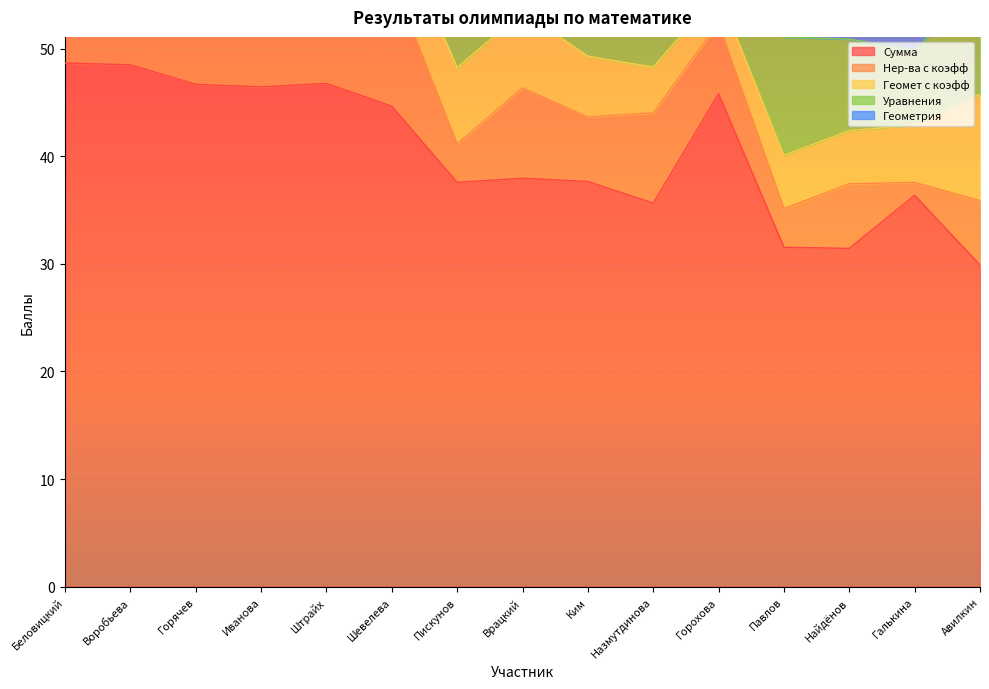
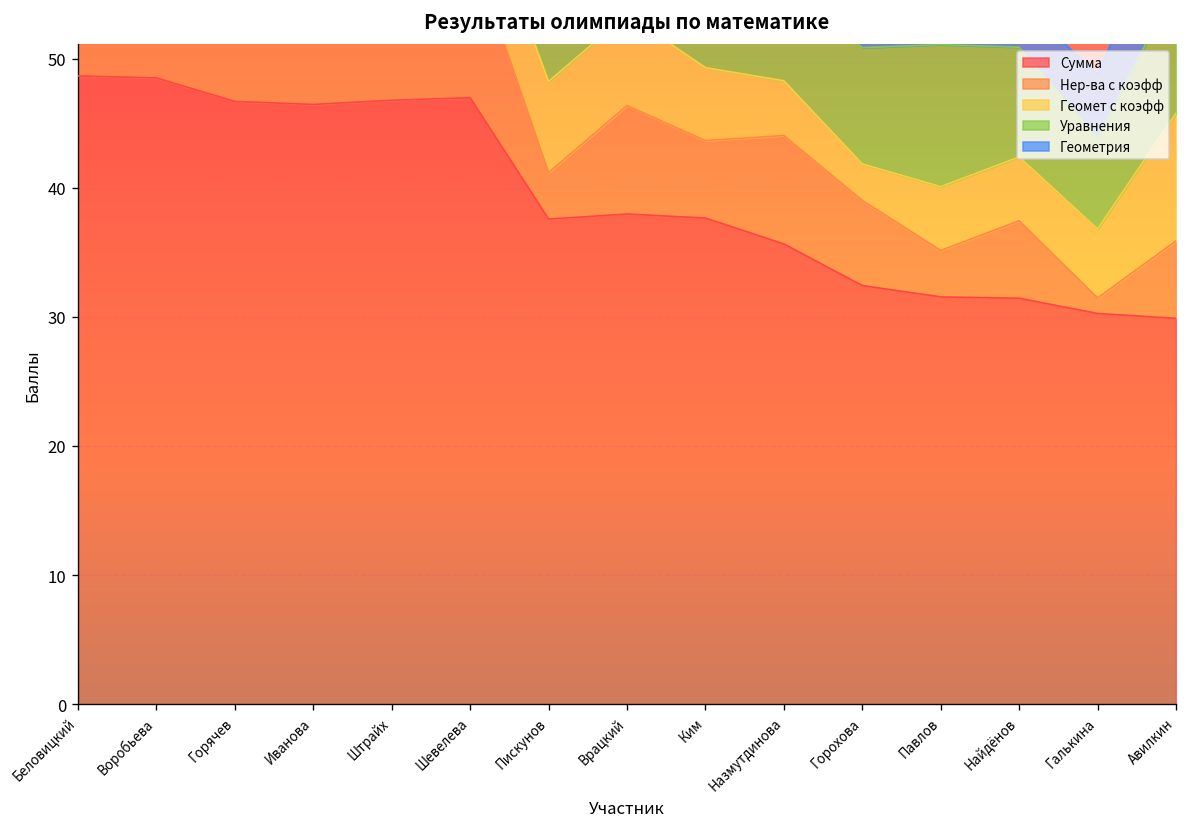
  {
    "Сумма": {
      "Беловицкий": 48.7,
      "Воробьева": 48.5,
      "Горячев": 46.7,
      "Иванова": 46.5,
      "Штрайх": 46.8,
-     "Шевелева": 44.7,
+     "Шевелева": 47.0,
      "Пискунов": 37.6,
      "Врацкий": 38.0,
      "Ким": 37.7,
      "Назмутдинова": 35.6,
-     "Горохова": 45.8,
+     "Горохова": 32.4,
      "Павлов": 31.5,
      "Найдёнов": 31.4,
-     "Галькина": 36.4,
+     "Галькина": 30.3,
      "Авилкин": 29.9
    },
    "Нер-ва с коэфф": {
      "Пискунов": 3.6,
      "Врацкий": 8.4,
      "Ким": 6.0,
      "Назмутдинова": 8.4,
      "Павлов": 3.6,
      "Найдёнов": 6.0,
      "Галькина": 1.2,
      "Авилкин": 6.0
    },
    "Геомет с коэфф": {
      "Пискунов": 7.1,
      "Ким": 5.6,
      "Назмутдинова": 4.2,
      "Павлов": 4.9,
      "Найдёнов": 4.9,
      "Авилкин": 9.9
    },
    "Уравнения": {
      "Павлов": 11.0,
      "Найдёнов": 8.5
    }
  }
